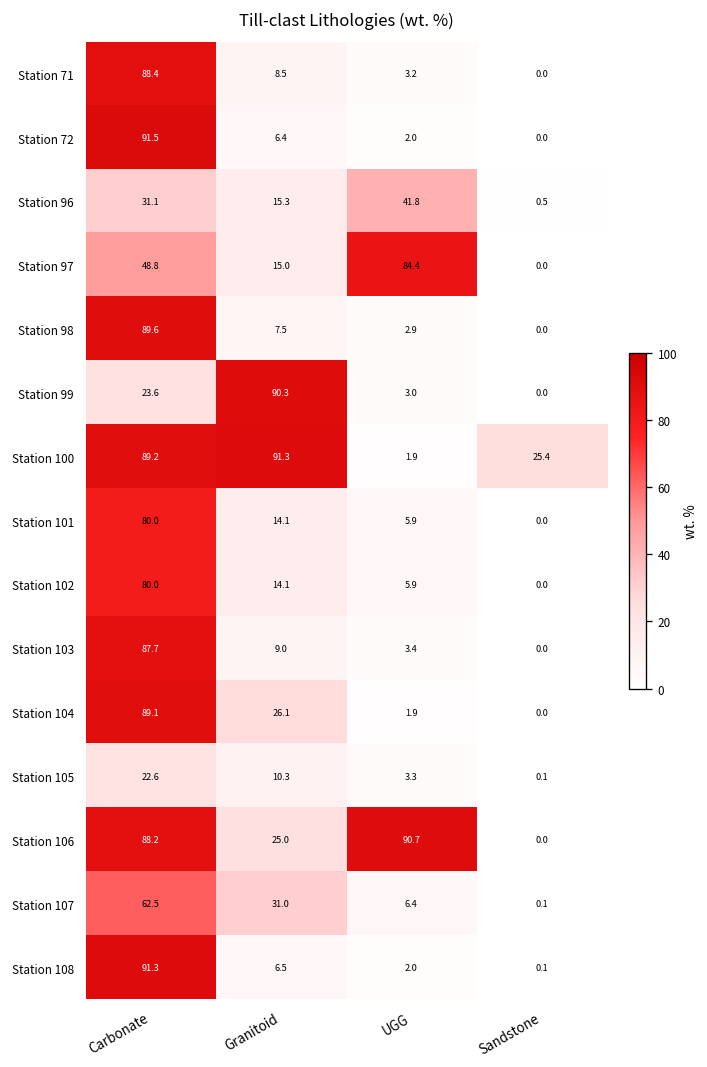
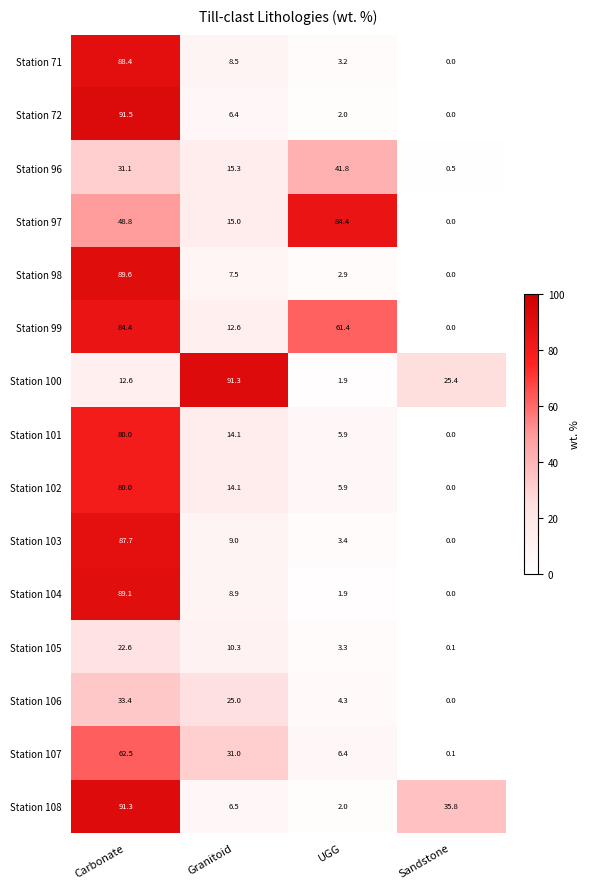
  {
    "Station 71": {
      "Carbonate": 88.4,
      "Granitoid": 8.5,
      "UGG": 3.2,
      "Sandstone": 0.0
    },
    "Station 72": {
      "Carbonate": 91.5,
      "Granitoid": 6.4,
      "UGG": 2.0,
      "Sandstone": 0.0
    },
    "Station 96": {
      "Carbonate": 31.1,
      "Granitoid": 15.3,
      "UGG": 41.8,
      "Sandstone": 0.5
    },
    "Station 97": {
      "Carbonate": 48.8,
      "Granitoid": 15.0,
      "UGG": 84.4,
      "Sandstone": 0.0
    },
    "Station 98": {
      "Carbonate": 89.6,
      "Granitoid": 7.5,
      "UGG": 2.9,
      "Sandstone": 0.0
    },
    "Station 99": {
-     "Carbonate": 23.6,
-     "Granitoid": 90.3,
-     "UGG": 3.0,
+     "Carbonate": 84.4,
+     "Granitoid": 12.6,
+     "UGG": 61.4,
      "Sandstone": 0.0
    },
    "Station 100": {
-     "Carbonate": 89.2,
+     "Carbonate": 12.6,
      "Granitoid": 91.3,
      "UGG": 1.9,
      "Sandstone": 25.4
    },
    "Station 101": {
      "Carbonate": 80.0,
      "Granitoid": 14.1,
      "UGG": 5.9,
      "Sandstone": 0.0
    },
    "Station 102": {
      "Carbonate": 80.0,
      "Granitoid": 14.1,
      "UGG": 5.9,
      "Sandstone": 0.0
    },
    "Station 103": {
      "Carbonate": 87.7,
      "Granitoid": 9.0,
      "UGG": 3.4,
      "Sandstone": 0.0
    },
    "Station 104": {
      "Carbonate": 89.1,
-     "Granitoid": 26.1,
+     "Granitoid": 8.9,
      "UGG": 1.9,
      "Sandstone": 0.0
    },
    "Station 105": {
      "Carbonate": 22.6,
      "Granitoid": 10.3,
      "UGG": 3.3,
      "Sandstone": 0.1
    },
    "Station 106": {
-     "Carbonate": 88.2,
+     "Carbonate": 33.4,
      "Granitoid": 25.0,
-     "UGG": 90.7,
+     "UGG": 4.3,
      "Sandstone": 0.0
    },
    "Station 107": {
      "Carbonate": 62.5,
      "Granitoid": 31.0,
      "UGG": 6.4,
      "Sandstone": 0.1
    },
    "Station 108": {
      "Carbonate": 91.3,
      "Granitoid": 6.5,
      "UGG": 2.0,
-     "Sandstone": 0.1
+     "Sandstone": 35.8
    }
  }
